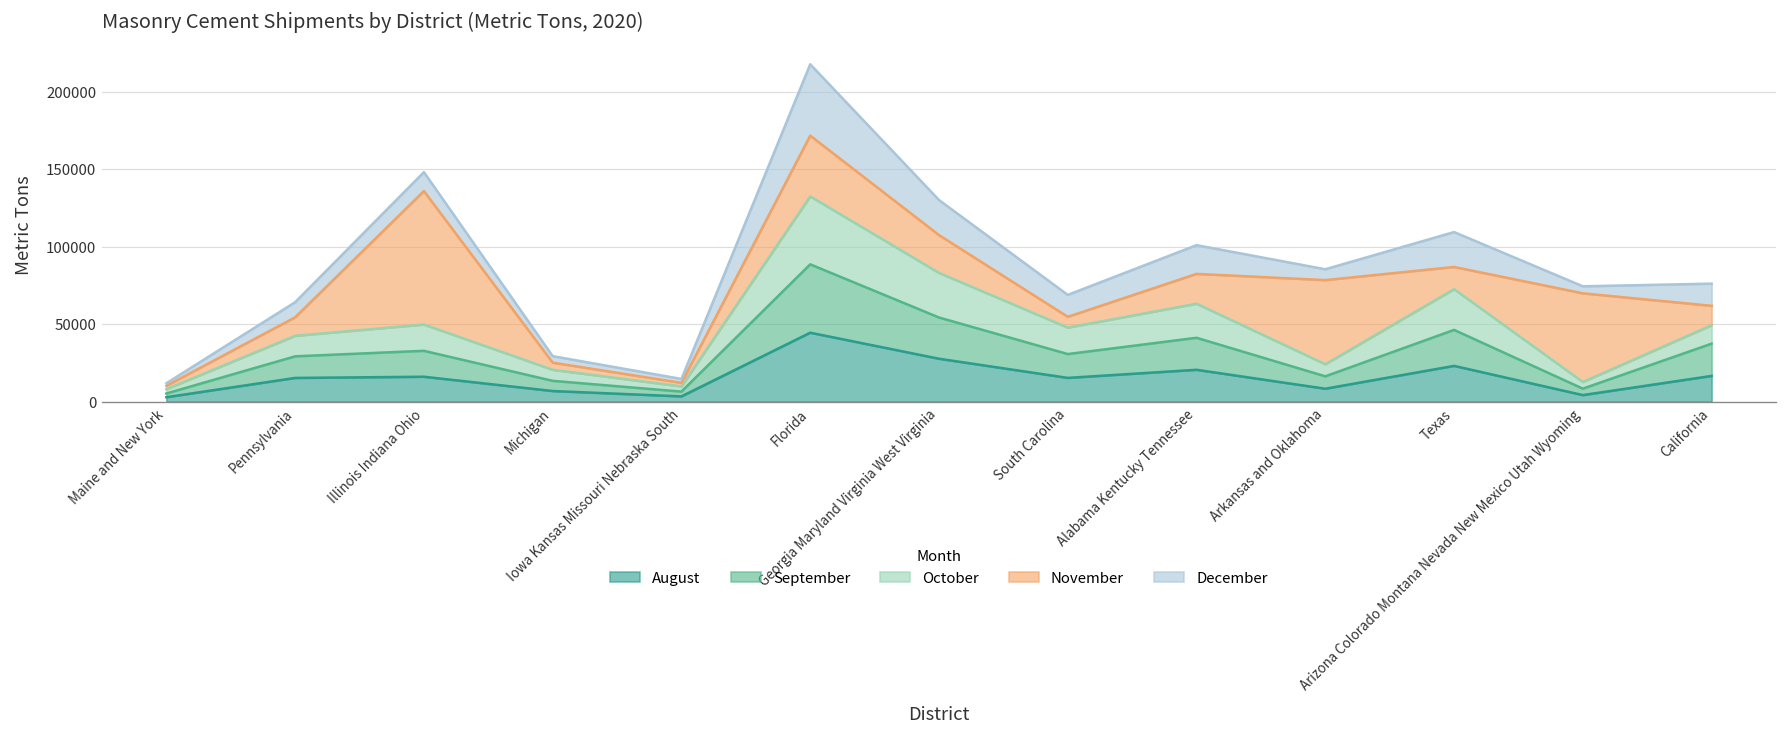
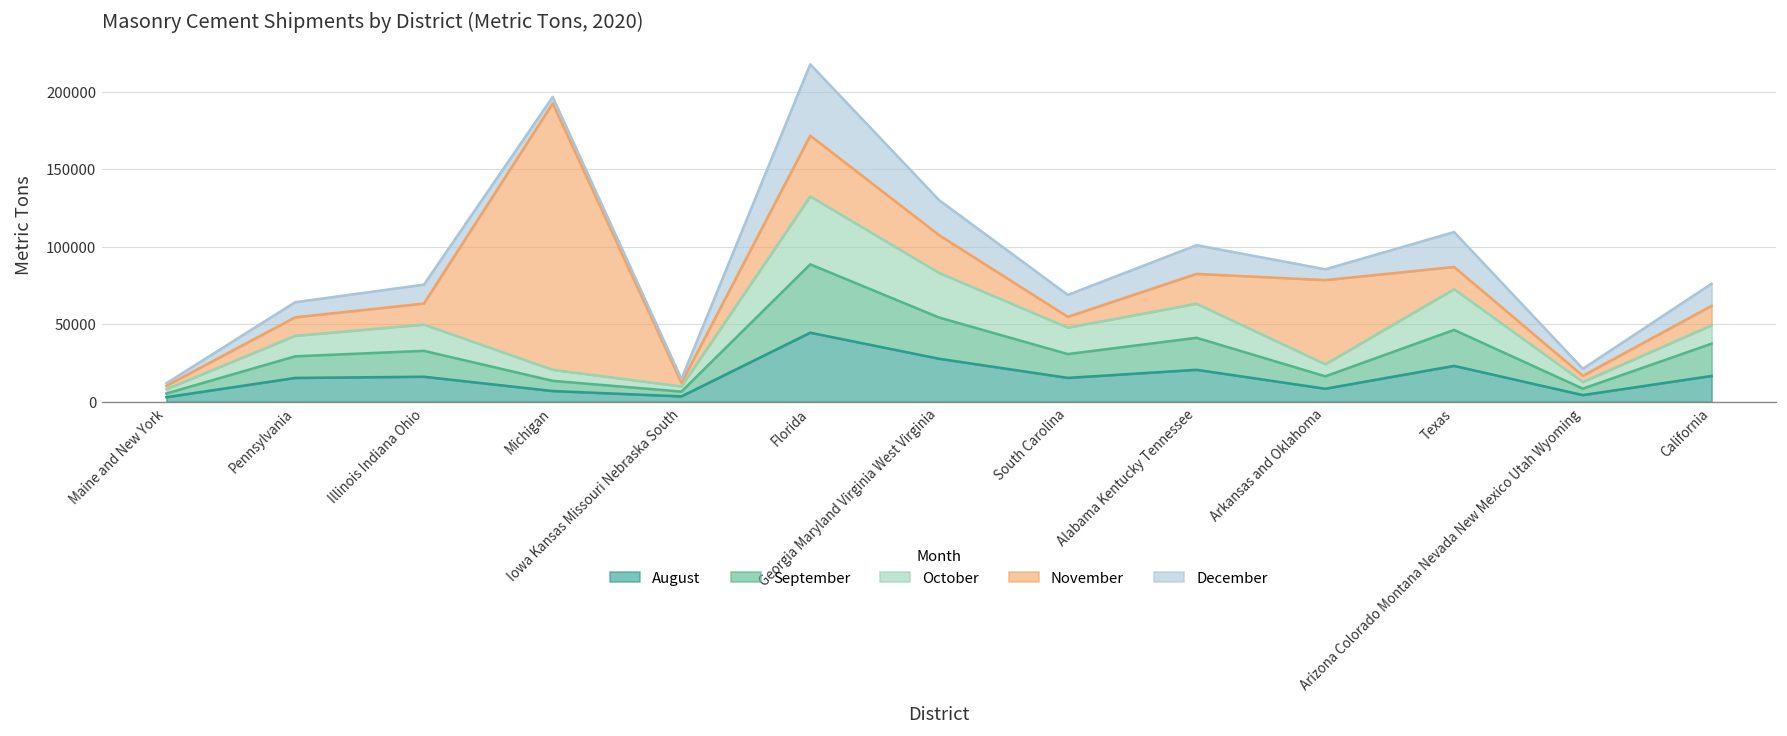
  {
    "November": {
      "Pennsylvania": 12000,
-     "Illinois Indiana Ohio": 86000,
-     "Michigan": 5000,
+     "Illinois Indiana Ohio": 14000,
+     "Michigan": 172000,
      "Iowa Kansas Missouri Nebraska South": 2000,
      "Florida": 39000,
      "Georgia Maryland Virginia West Virginia": 24000,
      "South Carolina": 7000,
      "Alabama Kentucky Tennessee": 19000,
      "Arkansas and Oklahoma": 54000,
      "Texas": 14000,
-     "Arizona Colorado Montana Nevada New Mexico Utah Wyoming": 57000,
+     "Arizona Colorado Montana Nevada New Mexico Utah Wyoming": 4000,
      "California": 13000
    }
  }
